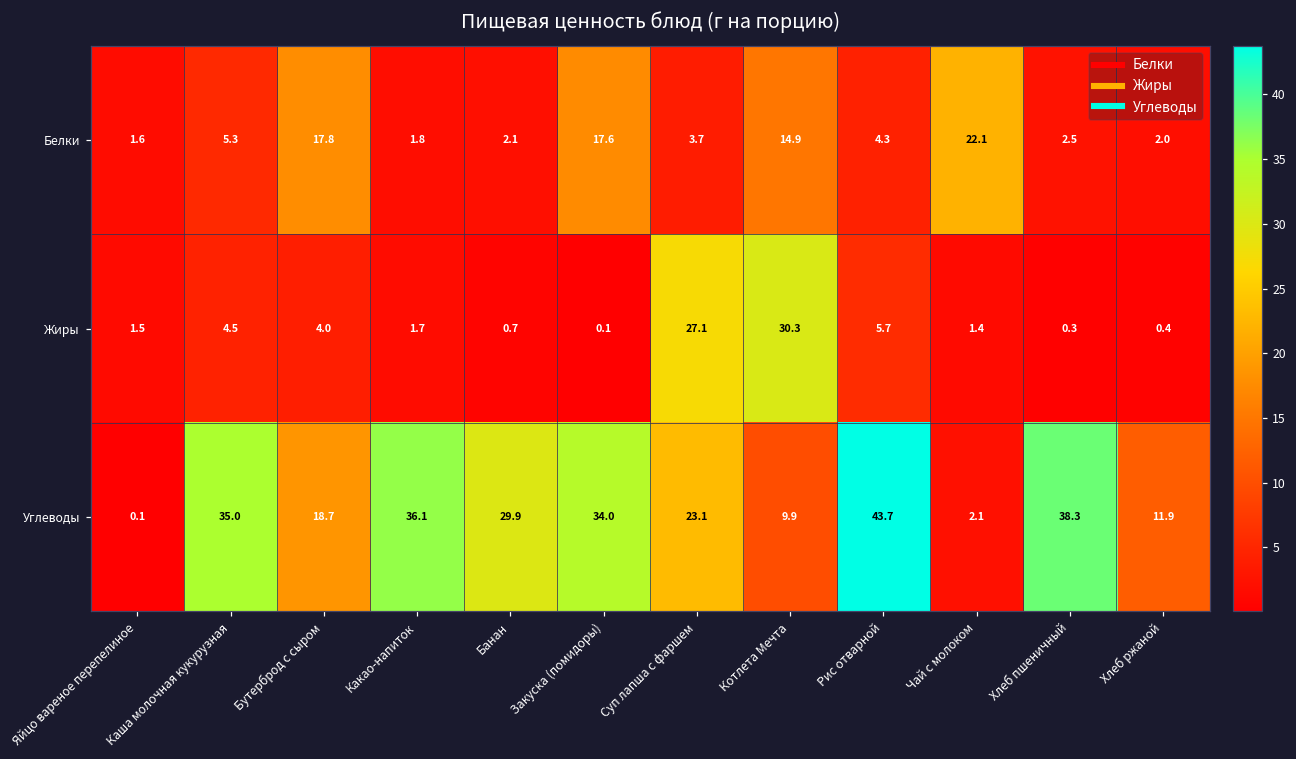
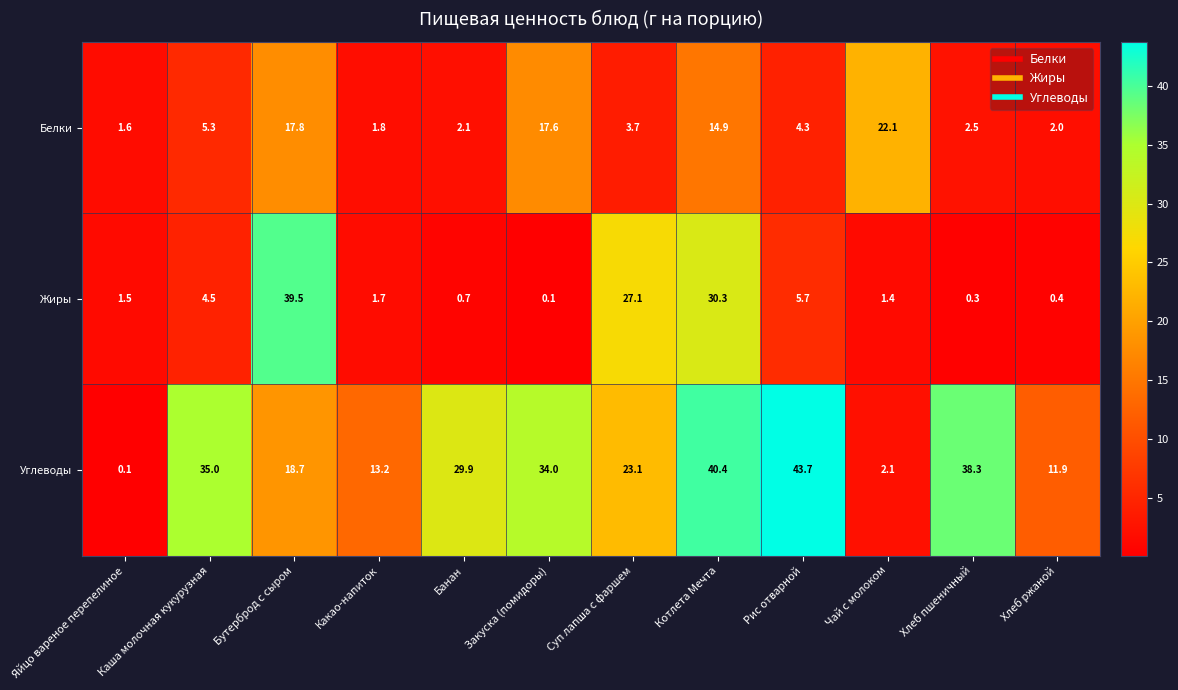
  {
    "Белки": {
      "Яйцо вареное перепелиное": 1.6,
      "Каша молочная кукурузная": 5.3,
      "Бутерброд с сыром": 17.8,
      "Какао-напиток": 1.8,
      "Банан": 2.1,
      "Закуска (помидоры)": 17.6,
      "Суп лапша с фаршем": 3.7,
      "Котлета Мечта": 14.9,
      "Рис отварной": 4.3,
      "Чай с молоком": 22.1,
      "Хлеб пшеничный": 2.5,
      "Хлеб ржаной": 2.0
    },
    "Жиры": {
      "Яйцо вареное перепелиное": 1.5,
      "Каша молочная кукурузная": 4.5,
-     "Бутерброд с сыром": 4.0,
+     "Бутерброд с сыром": 39.5,
      "Какао-напиток": 1.7,
      "Банан": 0.7,
      "Закуска (помидоры)": 0.1,
      "Суп лапша с фаршем": 27.1,
      "Котлета Мечта": 30.3,
      "Рис отварной": 5.7,
      "Чай с молоком": 1.4,
      "Хлеб пшеничный": 0.3,
      "Хлеб ржаной": 0.4
    },
    "Углеводы": {
      "Яйцо вареное перепелиное": 0.1,
      "Каша молочная кукурузная": 35.0,
      "Бутерброд с сыром": 18.7,
-     "Какао-напиток": 36.1,
+     "Какао-напиток": 13.2,
      "Банан": 29.9,
      "Закуска (помидоры)": 34.0,
      "Суп лапша с фаршем": 23.1,
-     "Котлета Мечта": 9.9,
+     "Котлета Мечта": 40.4,
      "Рис отварной": 43.7,
      "Чай с молоком": 2.1,
      "Хлеб пшеничный": 38.3,
      "Хлеб ржаной": 11.9
    }
  }
